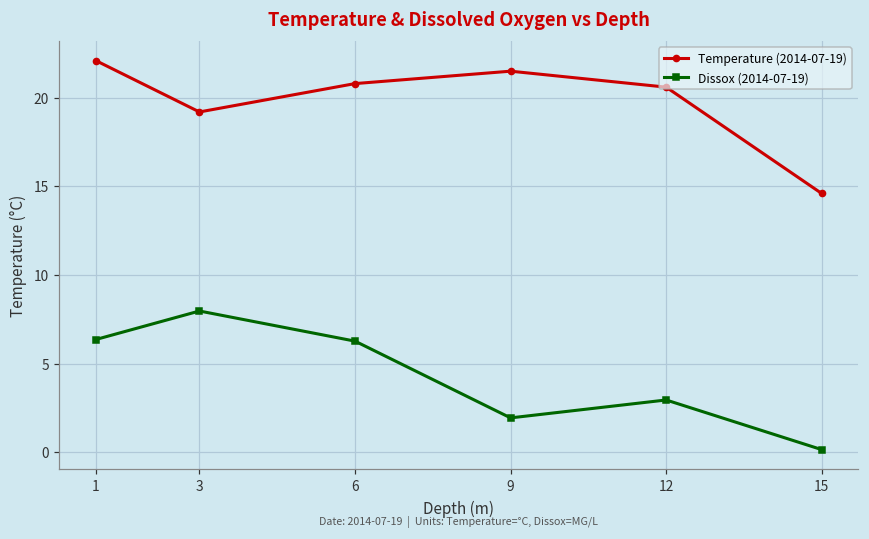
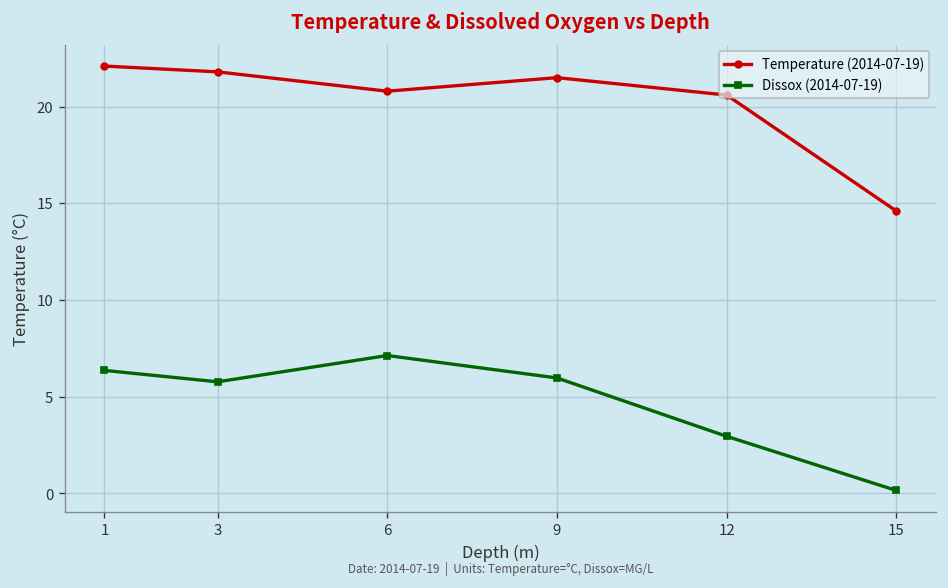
  {
    "Temperature (2014-07-19)": {
      "1": 22.1,
-     "3": 19.2,
+     "3": 21.8,
      "6": 20.8,
      "9": 21.5,
      "15": 14.6
    },
    "Dissox (2014-07-19)": {
      "1": 6.4,
-     "3": 8.0,
-     "6": 6.3,
-     "9": 1.9,
+     "3": 5.8,
+     "6": 7.1,
+     "9": 6.0,
      "12": 3.0,
      "15": 0.2
    }
  }
